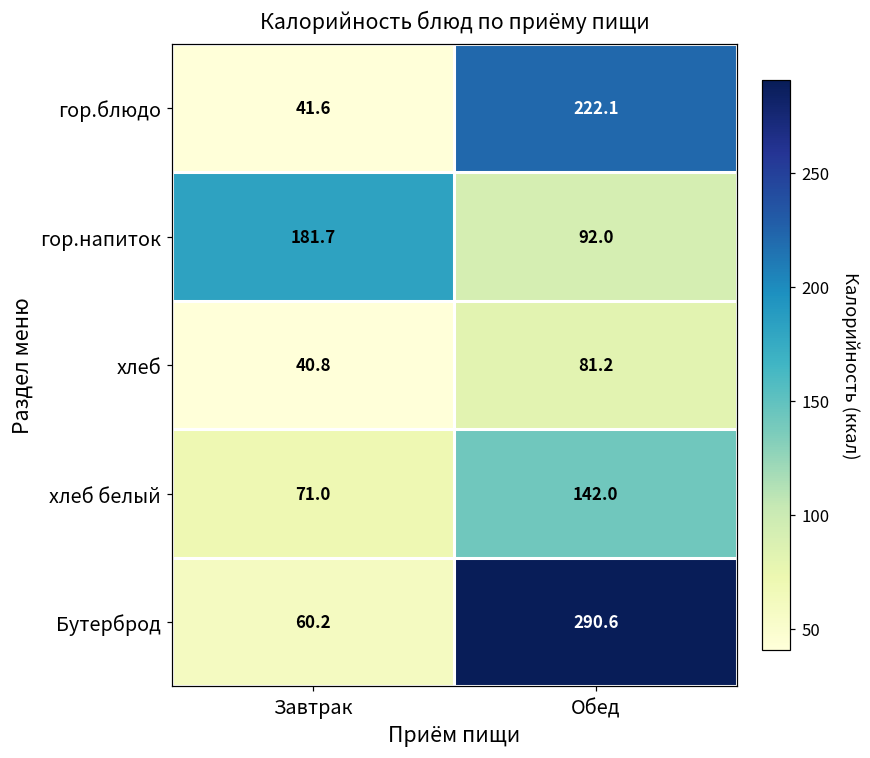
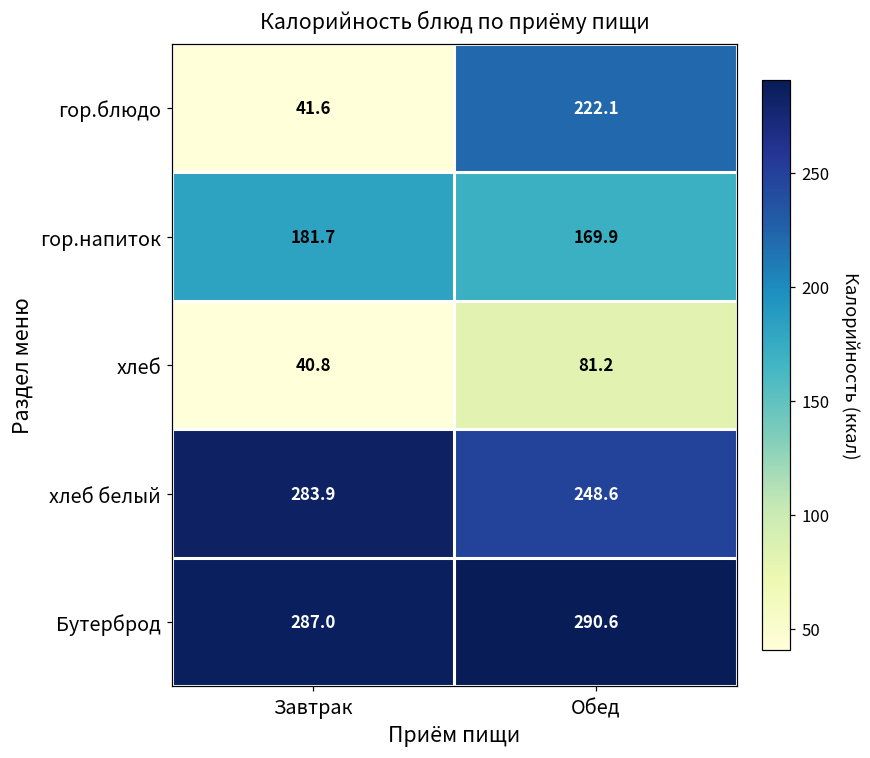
  {
    "гор.блюдо": {
      "Завтрак": 41.6,
      "Обед": 222.1
    },
    "гор.напиток": {
      "Завтрак": 181.7,
-     "Обед": 92.0
+     "Обед": 169.9
    },
    "хлеб": {
      "Завтрак": 40.8,
      "Обед": 81.2
    },
    "хлеб белый": {
-     "Завтрак": 71.0,
-     "Обед": 142.0
+     "Завтрак": 283.9,
+     "Обед": 248.6
    },
    "Бутерброд": {
-     "Завтрак": 60.2,
+     "Завтрак": 287.0,
      "Обед": 290.6
    }
  }
